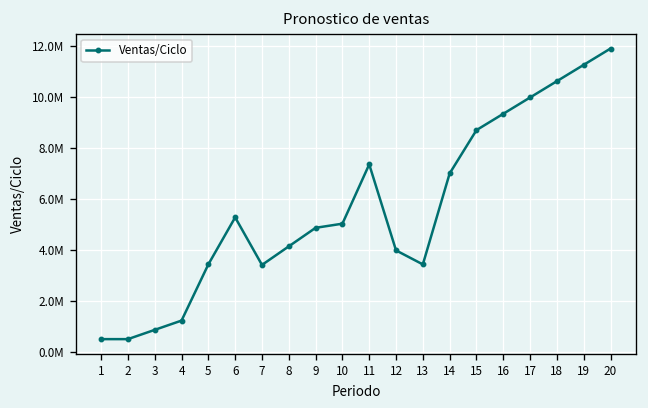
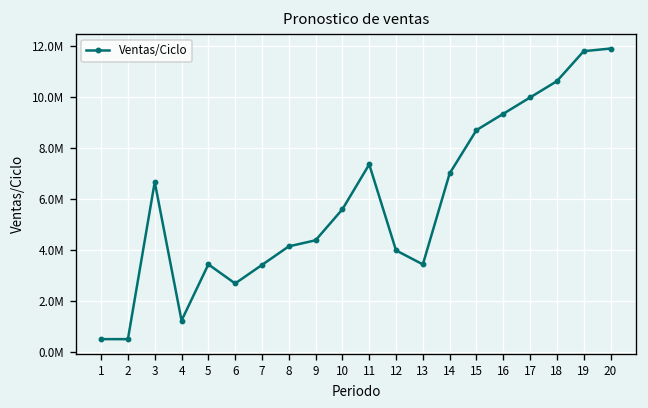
  {
    "1": 500000,
    "2": 500000,
-   "3": 900000,
+   "3": 6700000,
    "4": 1200000,
    "5": 3400000,
-   "6": 5300000,
+   "6": 2700000,
    "7": 3400000,
    "8": 4100000,
-   "9": 4900000,
-   "10": 5000000,
+   "9": 4400000,
+   "10": 5600000,
    "11": 7400000,
    "12": 4000000,
    "13": 3400000,
    "14": 7000000,
    "15": 8700000,
    "16": 9300000,
    "17": 10000000,
    "18": 10600000,
-   "19": 11300000,
+   "19": 11800000,
    "20": 11900000
  }
